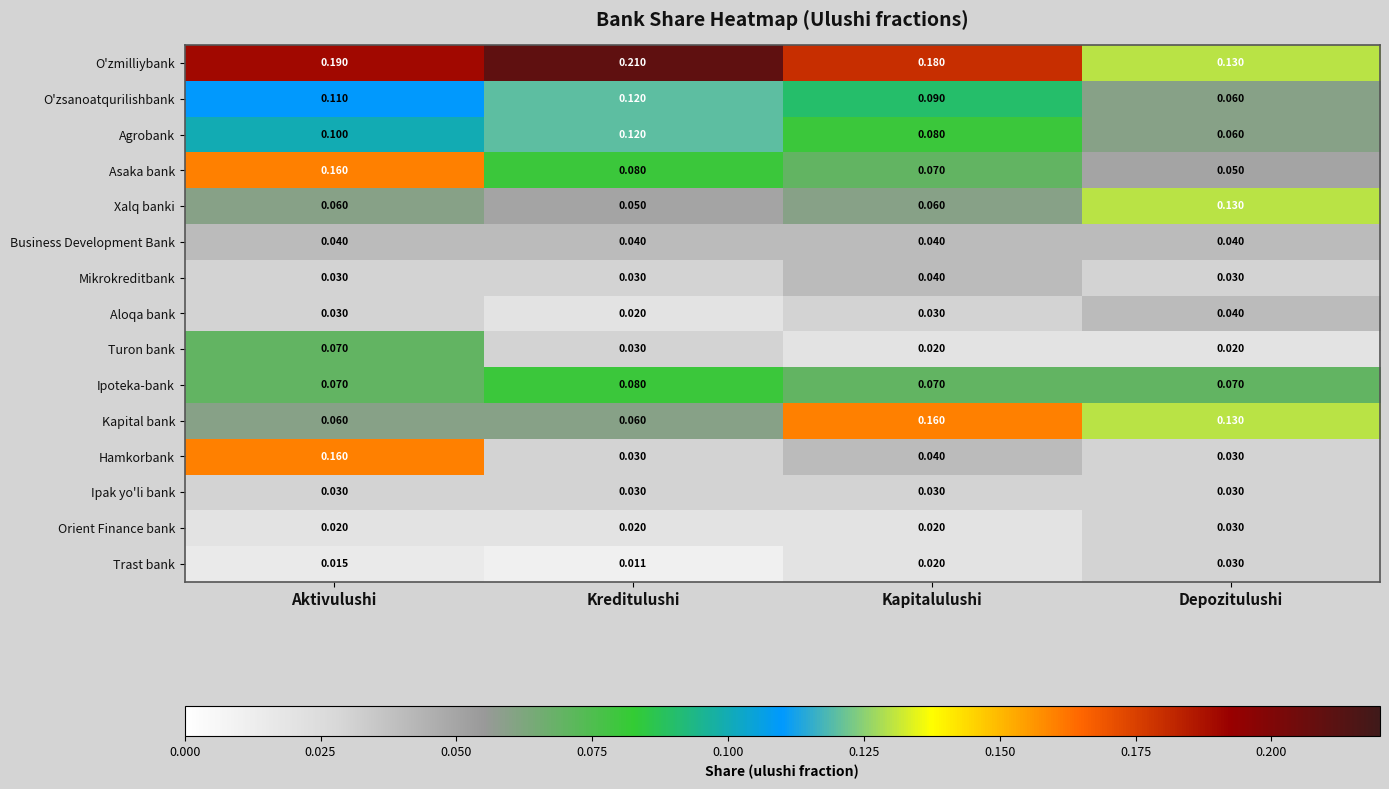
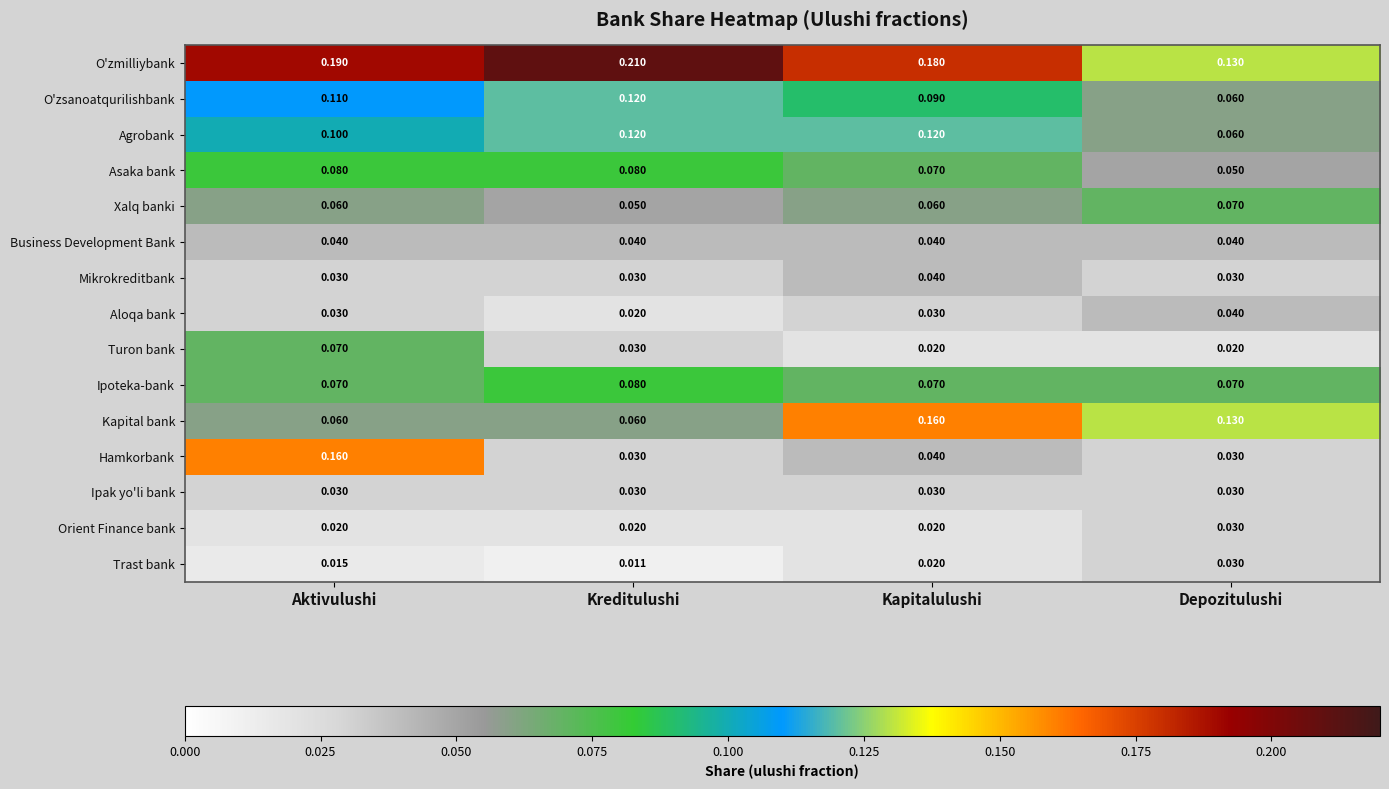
  {
    "O'zmilliybank": {
      "Aktivulushi": 0.190,
      "Kreditulushi": 0.210,
      "Kapitalulushi": 0.180,
      "Depozitulushi": 0.130
    },
    "O'zsanoatqurilishbank": {
      "Aktivulushi": 0.110,
      "Kreditulushi": 0.120,
      "Kapitalulushi": 0.090,
      "Depozitulushi": 0.060
    },
    "Agrobank": {
      "Aktivulushi": 0.100,
      "Kreditulushi": 0.120,
-     "Kapitalulushi": 0.080,
+     "Kapitalulushi": 0.120,
      "Depozitulushi": 0.060
    },
    "Asaka bank": {
-     "Aktivulushi": 0.160,
+     "Aktivulushi": 0.080,
      "Kreditulushi": 0.080,
      "Kapitalulushi": 0.070,
      "Depozitulushi": 0.050
    },
    "Xalq banki": {
      "Aktivulushi": 0.060,
      "Kreditulushi": 0.050,
      "Kapitalulushi": 0.060,
-     "Depozitulushi": 0.130
+     "Depozitulushi": 0.070
    },
    "Business Development Bank": {
      "Aktivulushi": 0.040,
      "Kreditulushi": 0.040,
      "Kapitalulushi": 0.040,
      "Depozitulushi": 0.040
    },
    "Mikrokreditbank": {
      "Aktivulushi": 0.030,
      "Kreditulushi": 0.030,
      "Kapitalulushi": 0.040,
      "Depozitulushi": 0.030
    },
    "Aloqa bank": {
      "Aktivulushi": 0.030,
      "Kreditulushi": 0.020,
      "Kapitalulushi": 0.030,
      "Depozitulushi": 0.040
    },
    "Turon bank": {
      "Aktivulushi": 0.070,
      "Kreditulushi": 0.030,
      "Kapitalulushi": 0.020,
      "Depozitulushi": 0.020
    },
    "Ipoteka-bank": {
      "Aktivulushi": 0.070,
      "Kreditulushi": 0.080,
      "Kapitalulushi": 0.070,
      "Depozitulushi": 0.070
    },
    "Kapital bank": {
      "Aktivulushi": 0.060,
      "Kreditulushi": 0.060,
      "Kapitalulushi": 0.160,
      "Depozitulushi": 0.130
    },
    "Hamkorbank": {
      "Aktivulushi": 0.160,
      "Kreditulushi": 0.030,
      "Kapitalulushi": 0.040,
      "Depozitulushi": 0.030
    },
    "Ipak yo'li bank": {
      "Aktivulushi": 0.030,
      "Kreditulushi": 0.030,
      "Kapitalulushi": 0.030,
      "Depozitulushi": 0.030
    },
    "Orient Finance bank": {
      "Aktivulushi": 0.020,
      "Kreditulushi": 0.020,
      "Kapitalulushi": 0.020,
      "Depozitulushi": 0.030
    },
    "Trast bank": {
      "Aktivulushi": 0.015,
      "Kreditulushi": 0.011,
      "Kapitalulushi": 0.020,
      "Depozitulushi": 0.030
    }
  }
